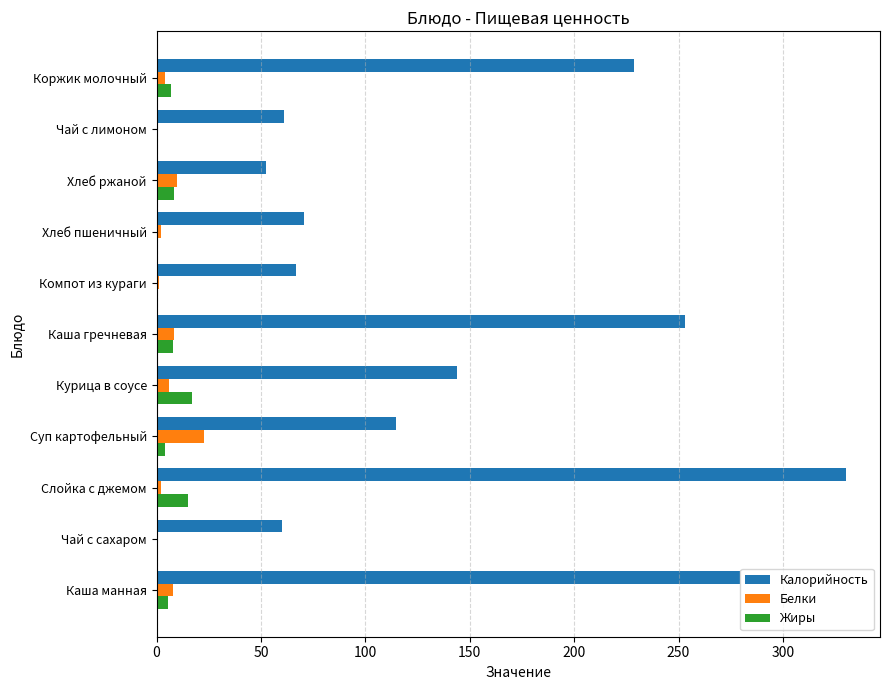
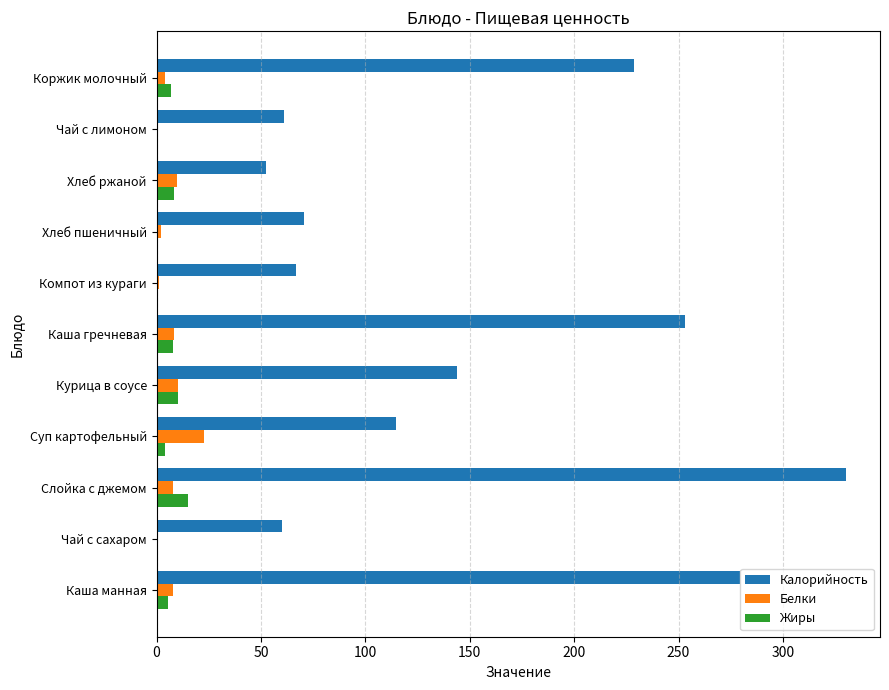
  {
    "Калорийность": {
      "Коржик молочный": 229,
      "Чай с лимоном": 61,
      "Хлеб ржаной": 52,
      "Хлеб пшеничный": 71,
      "Компот из кураги": 67,
      "Каша гречневая": 253,
      "Курица в соусе": 144,
      "Суп картофельный": 115,
      "Слойка с джемом": 330,
      "Чай с сахаром": 60,
      "Каша манная": 279
    },
    "Белки": {
      "Коржик молочный": 4,
      "Хлеб ржаной": 10,
      "Хлеб пшеничный": 2,
      "Каша гречневая": 9,
-     "Курица в соусе": 6,
+     "Курица в соусе": 10,
      "Суп картофельный": 23,
-     "Слойка с джемом": 2,
+     "Слойка с джемом": 8,
      "Каша манная": 8
    },
    "Жиры": {
      "Коржик молочный": 7,
      "Чай с лимоном": 0,
      "Хлеб ржаной": 9,
      "Каша гречневая": 8,
-     "Курица в соусе": 17,
+     "Курица в соусе": 10,
      "Суп картофельный": 4,
      "Слойка с джемом": 15,
      "Чай с сахаром": 0,
      "Каша манная": 6
    }
  }
